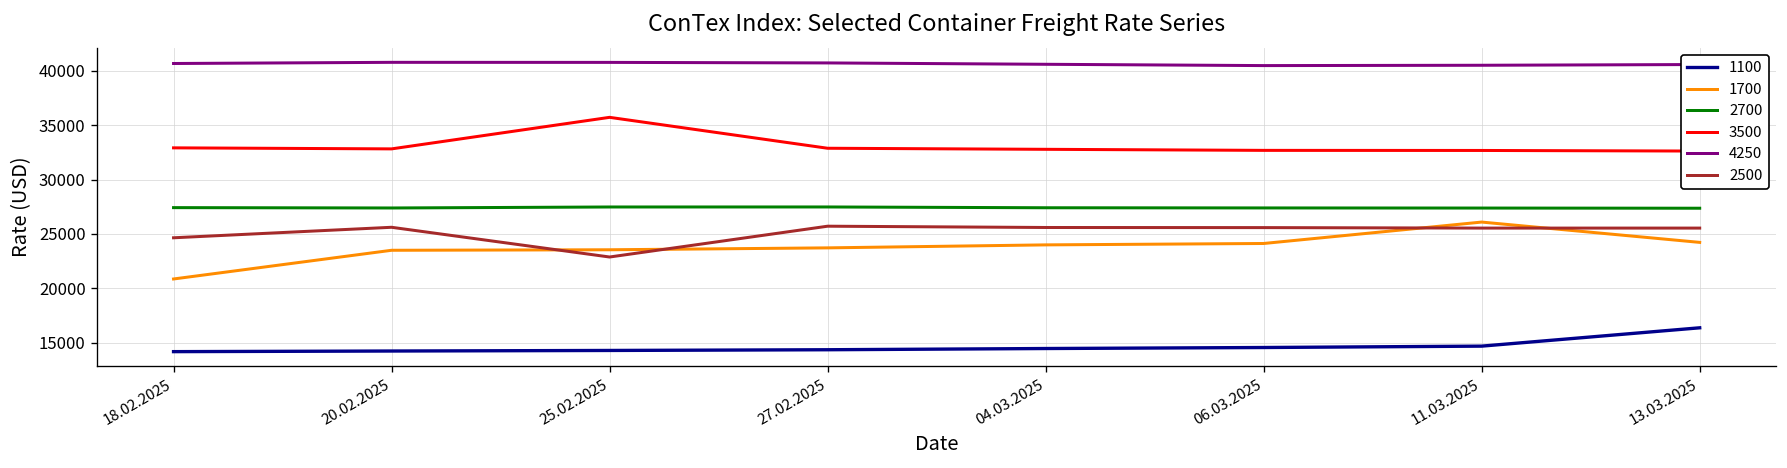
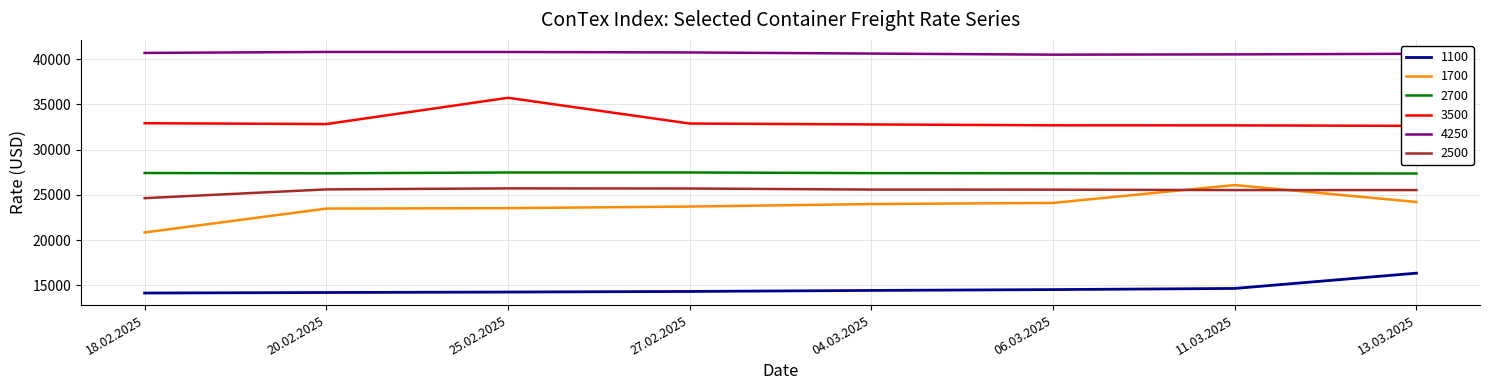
  {
    "1100": {
      "18.02.2025": 14000,
      "20.02.2025": 14000,
      "25.02.2025": 14000,
      "27.02.2025": 14000,
      "04.03.2025": 14000,
      "06.03.2025": 15000,
      "11.03.2025": 15000,
      "13.03.2025": 16000
    },
    "1700": {
      "18.02.2025": 21000,
      "20.02.2025": 23000,
      "25.02.2025": 24000,
      "27.02.2025": 24000,
      "04.03.2025": 24000,
      "06.03.2025": 24000,
      "11.03.2025": 26000,
      "13.03.2025": 24000
    },
    "2700": {
      "18.02.2025": 27000,
      "20.02.2025": 27000,
      "25.02.2025": 27000,
      "27.02.2025": 27000,
      "04.03.2025": 27000,
      "06.03.2025": 27000,
      "11.03.2025": 27000,
      "13.03.2025": 27000
    },
    "3500": {
      "18.02.2025": 33000,
      "20.02.2025": 33000,
      "25.02.2025": 36000,
      "27.02.2025": 33000,
      "04.03.2025": 33000,
      "06.03.2025": 33000,
      "11.03.2025": 33000
    },
    "4250": {
      "18.02.2025": 41000,
      "20.02.2025": 41000,
      "25.02.2025": 41000,
      "27.02.2025": 41000,
      "04.03.2025": 41000,
      "06.03.2025": 40000,
      "11.03.2025": 41000
    },
    "2500": {
      "18.02.2025": 25000,
      "20.02.2025": 26000,
-     "25.02.2025": 23000,
+     "25.02.2025": 26000,
      "27.02.2025": 26000,
      "04.03.2025": 26000,
      "06.03.2025": 26000,
      "11.03.2025": 26000,
      "13.03.2025": 26000
    }
  }
